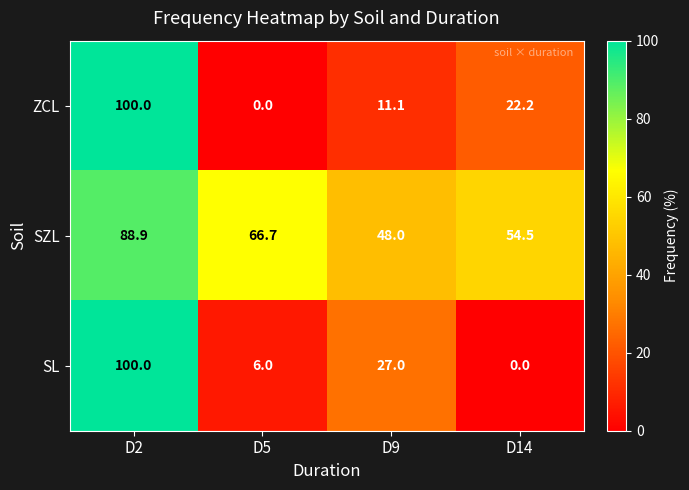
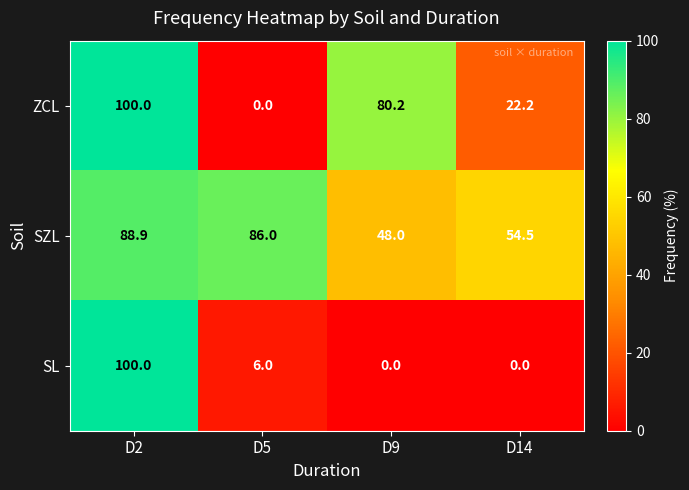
  {
    "ZCL": {
      "D2": 100.0,
      "D5": 0.0,
-     "D9": 11.1
+     "D9": 80.2
    },
    "SZL": {
      "D2": 88.9,
-     "D5": 66.7,
+     "D5": 86.0,
      "D9": 48.0,
      "D14": 54.5
    },
    "SL": {
      "D2": 100.0,
      "D5": 6.0,
-     "D9": 27.0,
+     "D9": 0.0,
      "D14": 0.0
    }
  }
